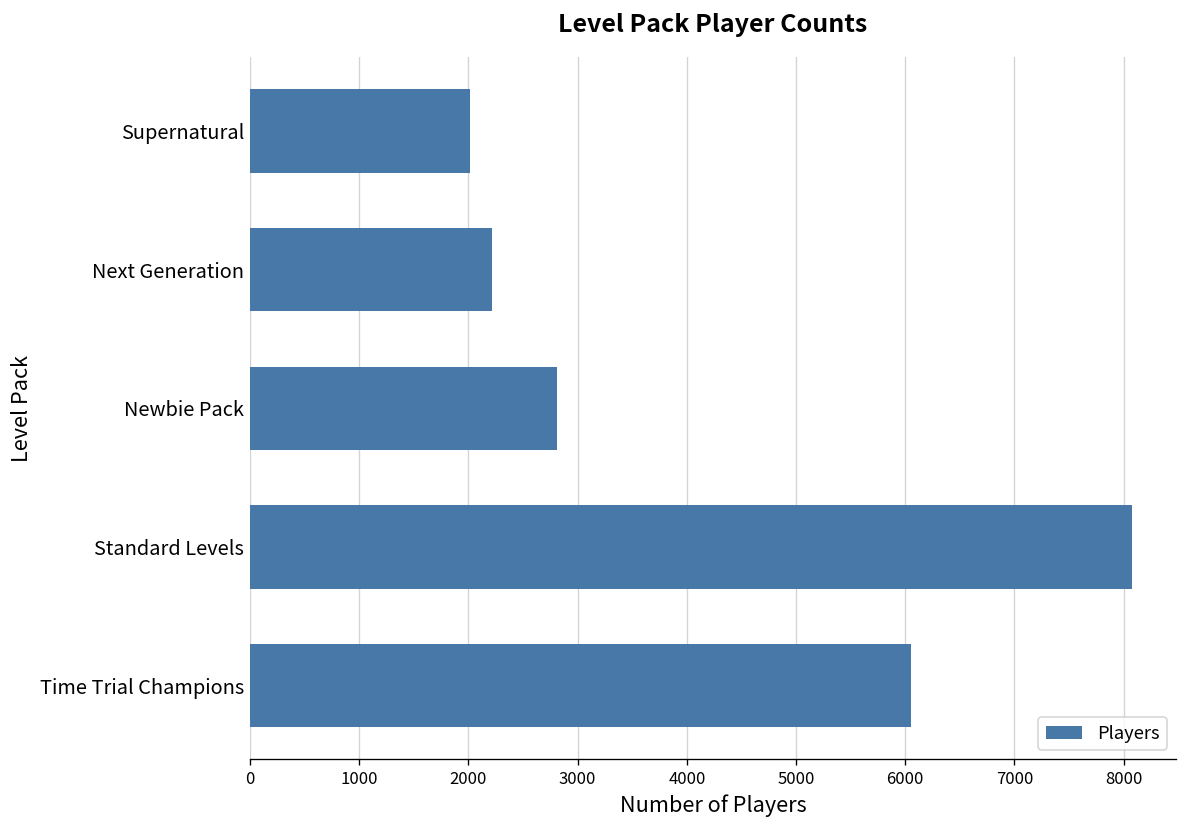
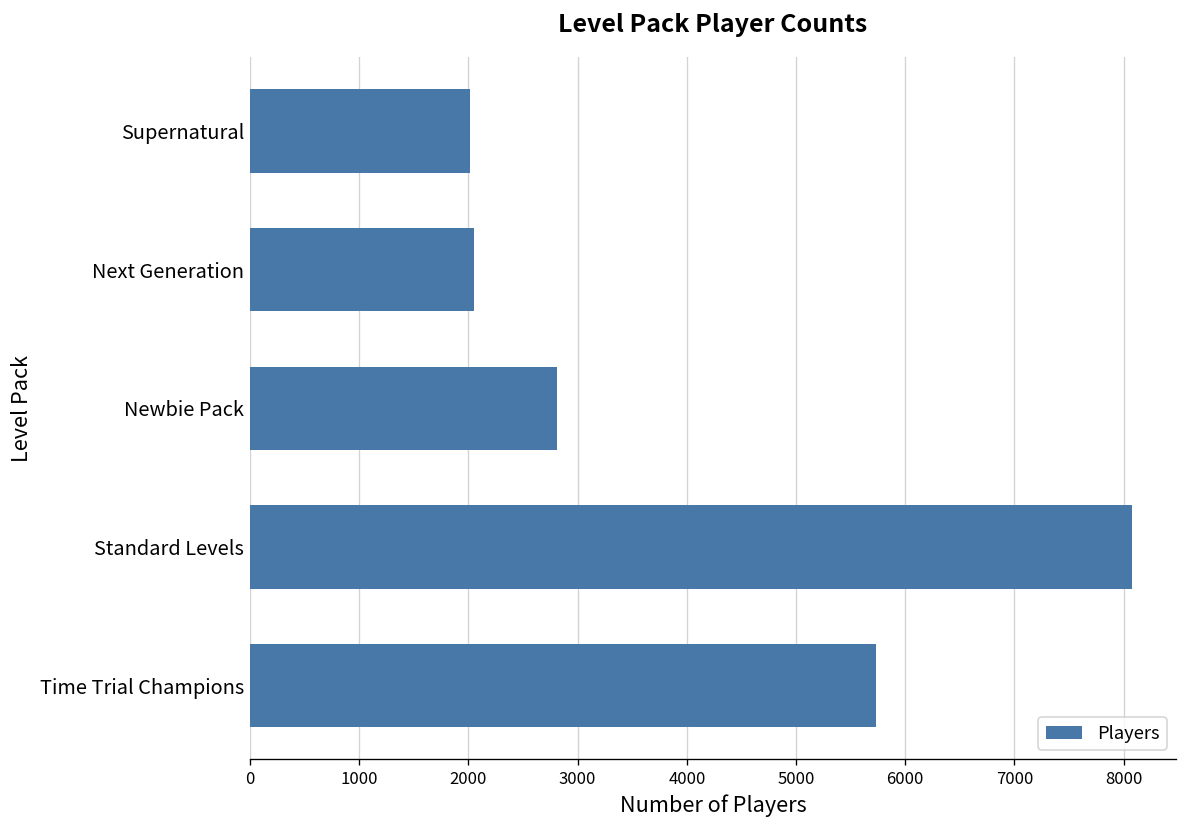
  {
    "Supernatural": 2000,
-   "Next Generation": 2200,
+   "Next Generation": 2000,
    "Newbie Pack": 2800,
    "Standard Levels": 8100,
-   "Time Trial Champions": 6100
+   "Time Trial Champions": 5700
  }
